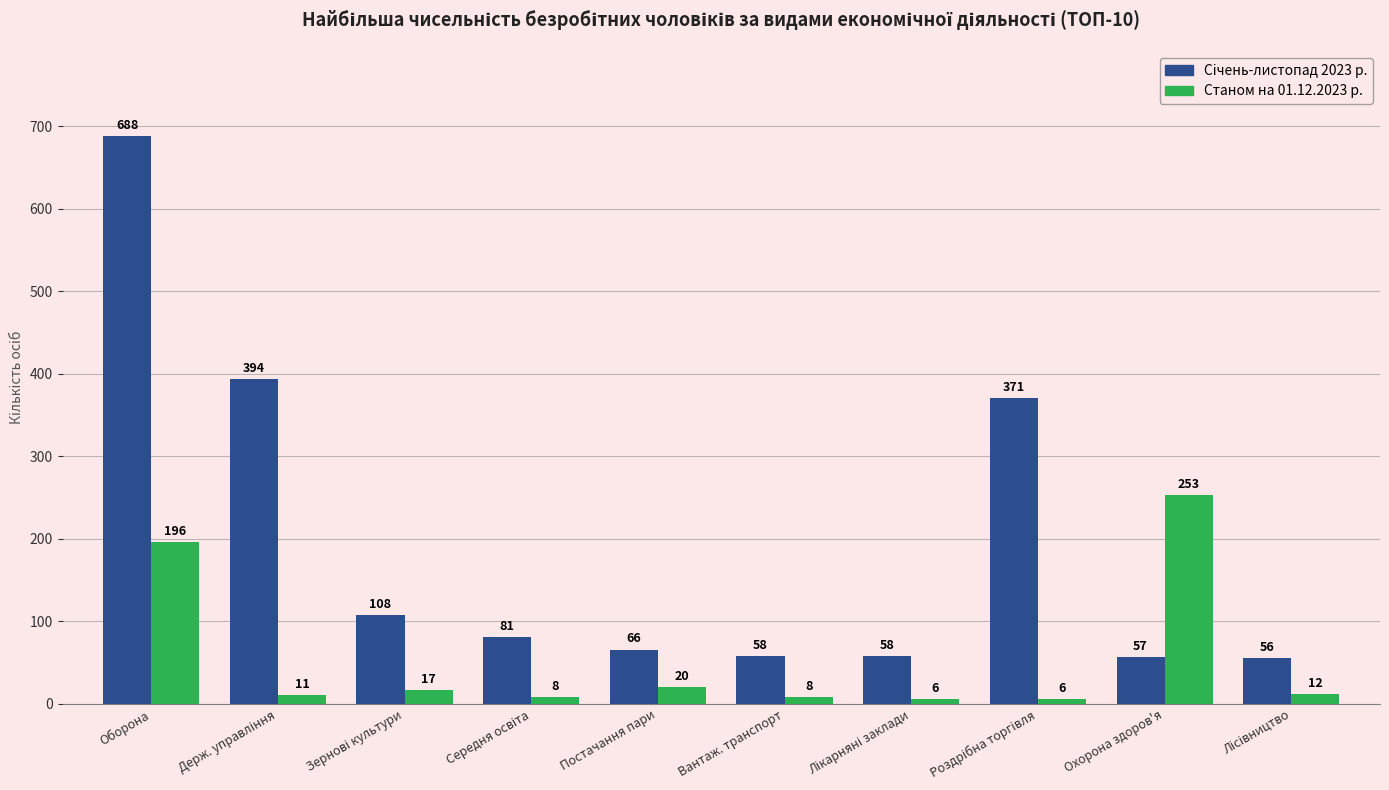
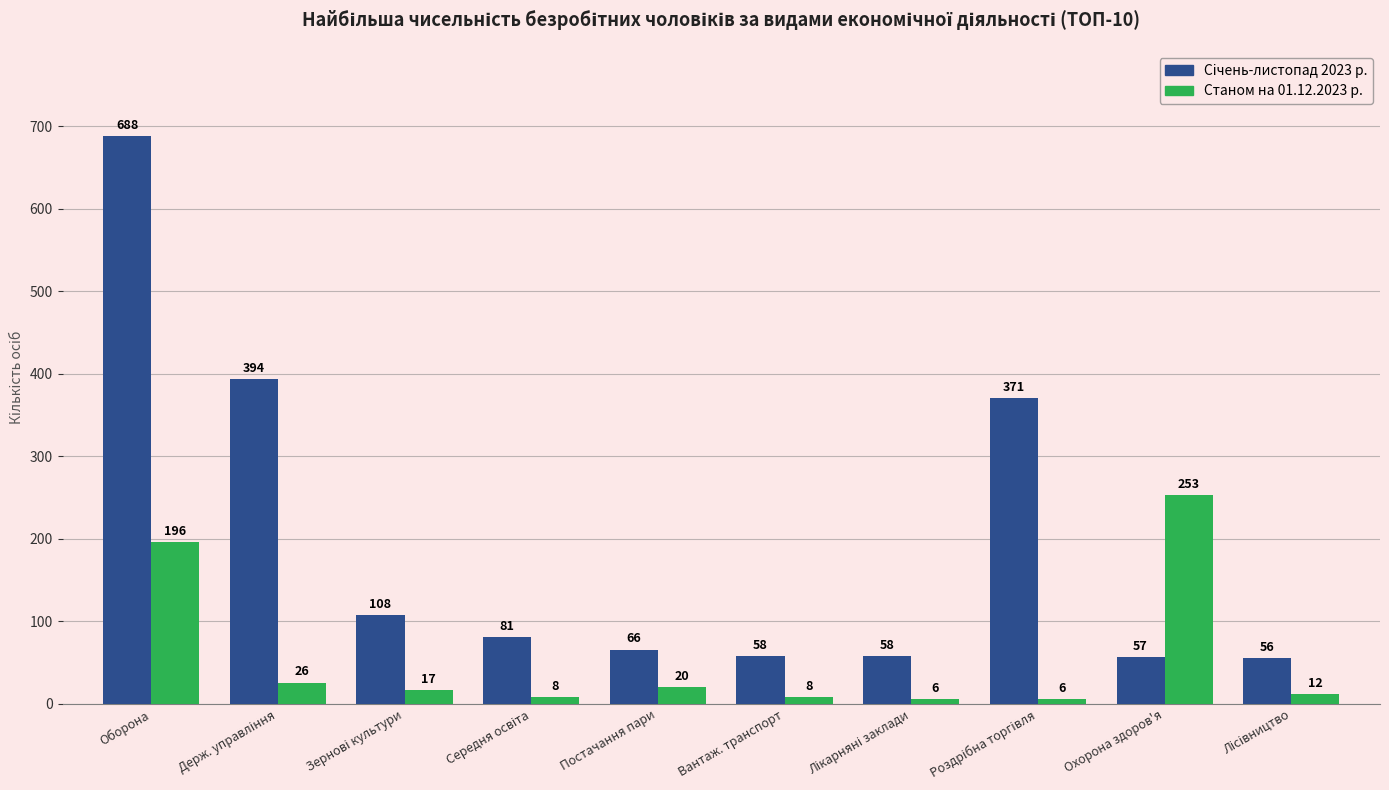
  {
    "Січень-листопад 2023 р.": {
      "Оборона": 688,
      "Держ. управління": 394,
      "Зернові культури": 108,
      "Середня освіта": 81,
      "Постачання пари": 66,
      "Вантаж. транспорт": 58,
      "Лікарняні заклади": 58,
      "Роздрібна торгівля": 371,
      "Охорона здоров'я": 57,
      "Лісівництво": 56
    },
    "Станом на 01.12.2023 р.": {
      "Оборона": 196,
-     "Держ. управління": 11,
+     "Держ. управління": 26,
      "Зернові культури": 17,
      "Середня освіта": 8,
      "Постачання пари": 20,
      "Вантаж. транспорт": 8,
      "Лікарняні заклади": 6,
      "Роздрібна торгівля": 6,
      "Охорона здоров'я": 253,
      "Лісівництво": 12
    }
  }
